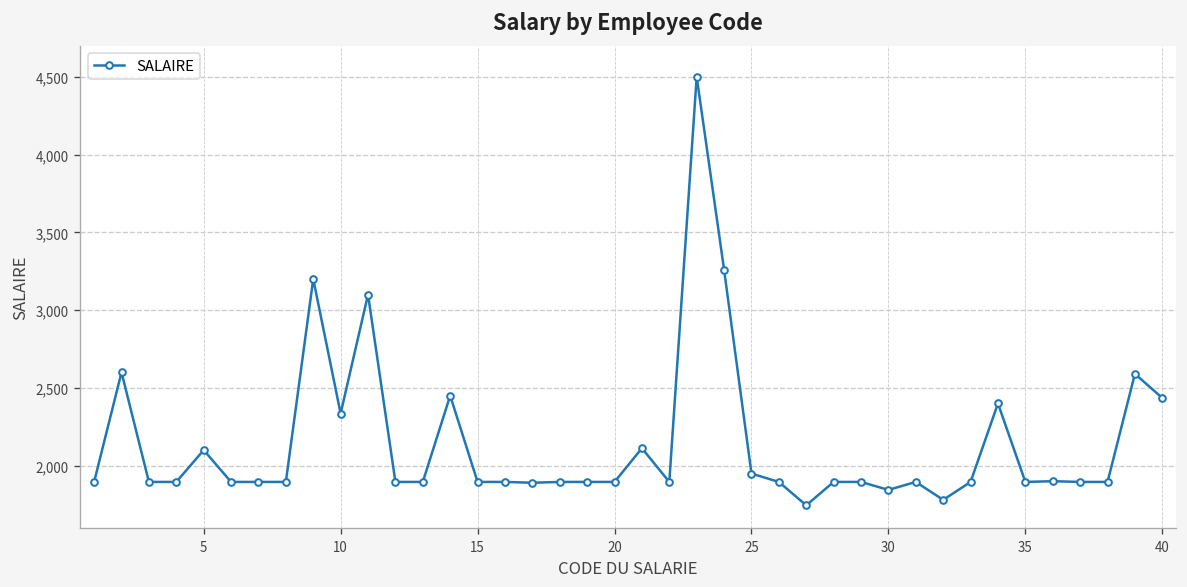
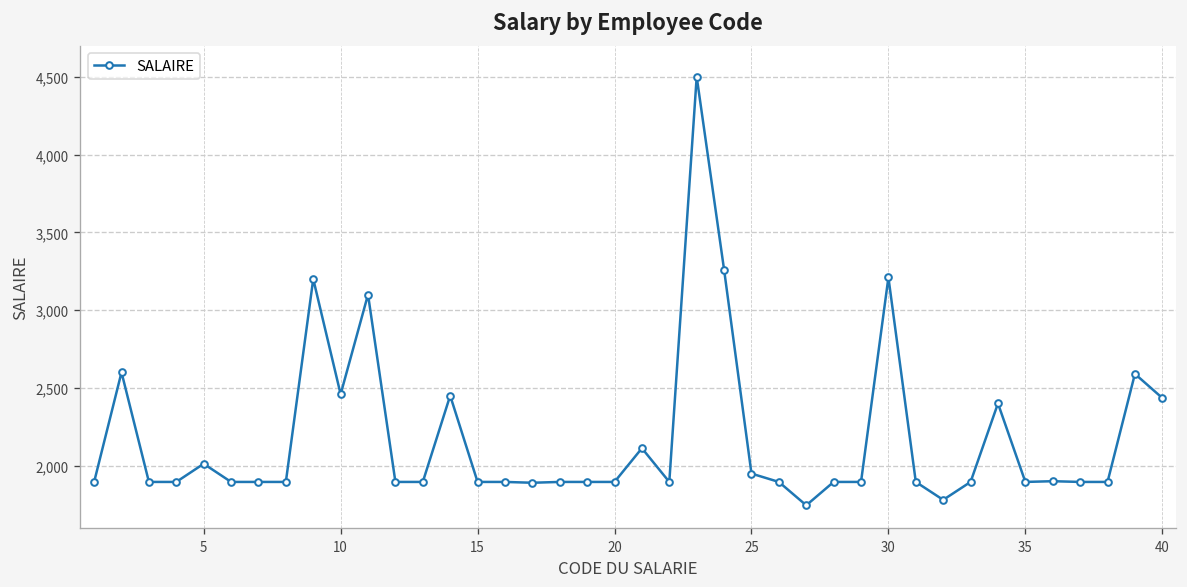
  {
-   "5": "2,100",
-   "10": "2,340",
+   "5": "2,010",
+   "10": "2,460",
    "15": "1,900",
    "20": "1,900",
    "25": "1,950",
-   "30": "1,840",
+   "30": "3,210",
    "35": "1,900",
    "40": "2,440"
  }
